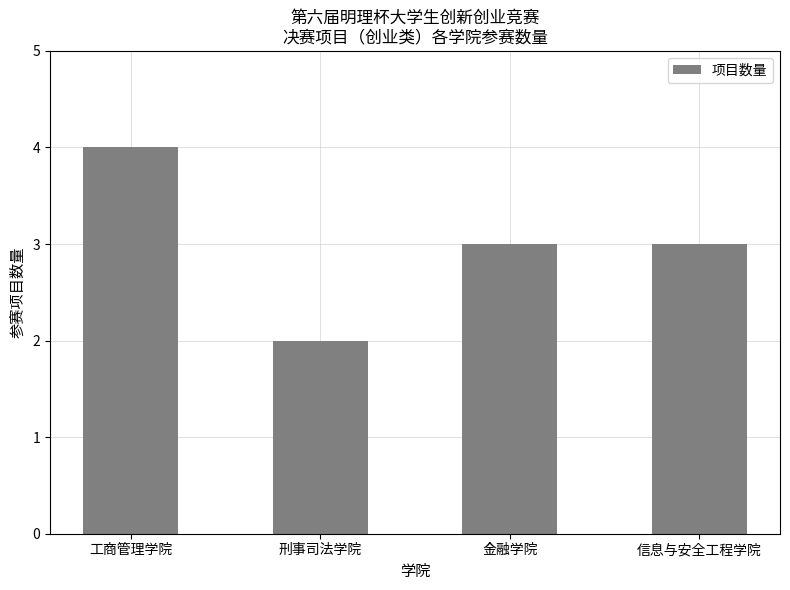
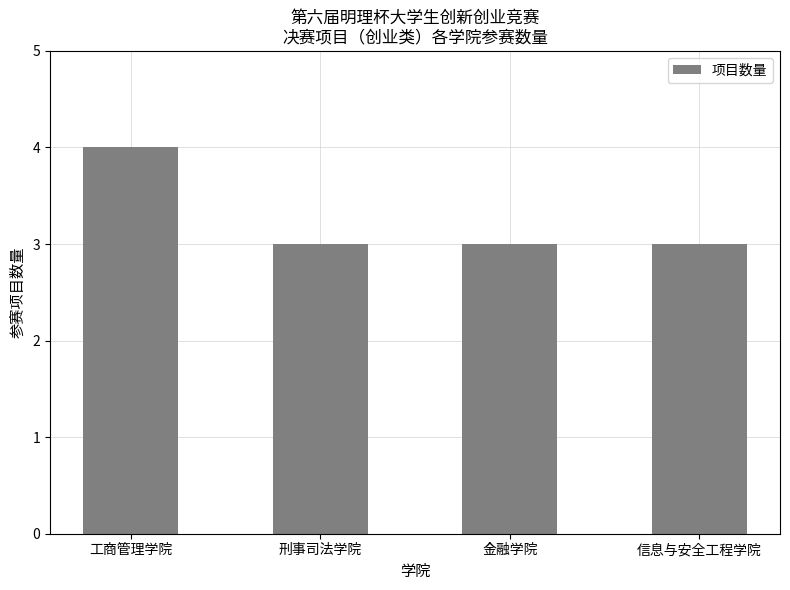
  {
    "工商管理学院": 4,
-   "刑事司法学院": 2,
+   "刑事司法学院": 3,
    "金融学院": 3,
    "信息与安全工程学院": 3
  }
